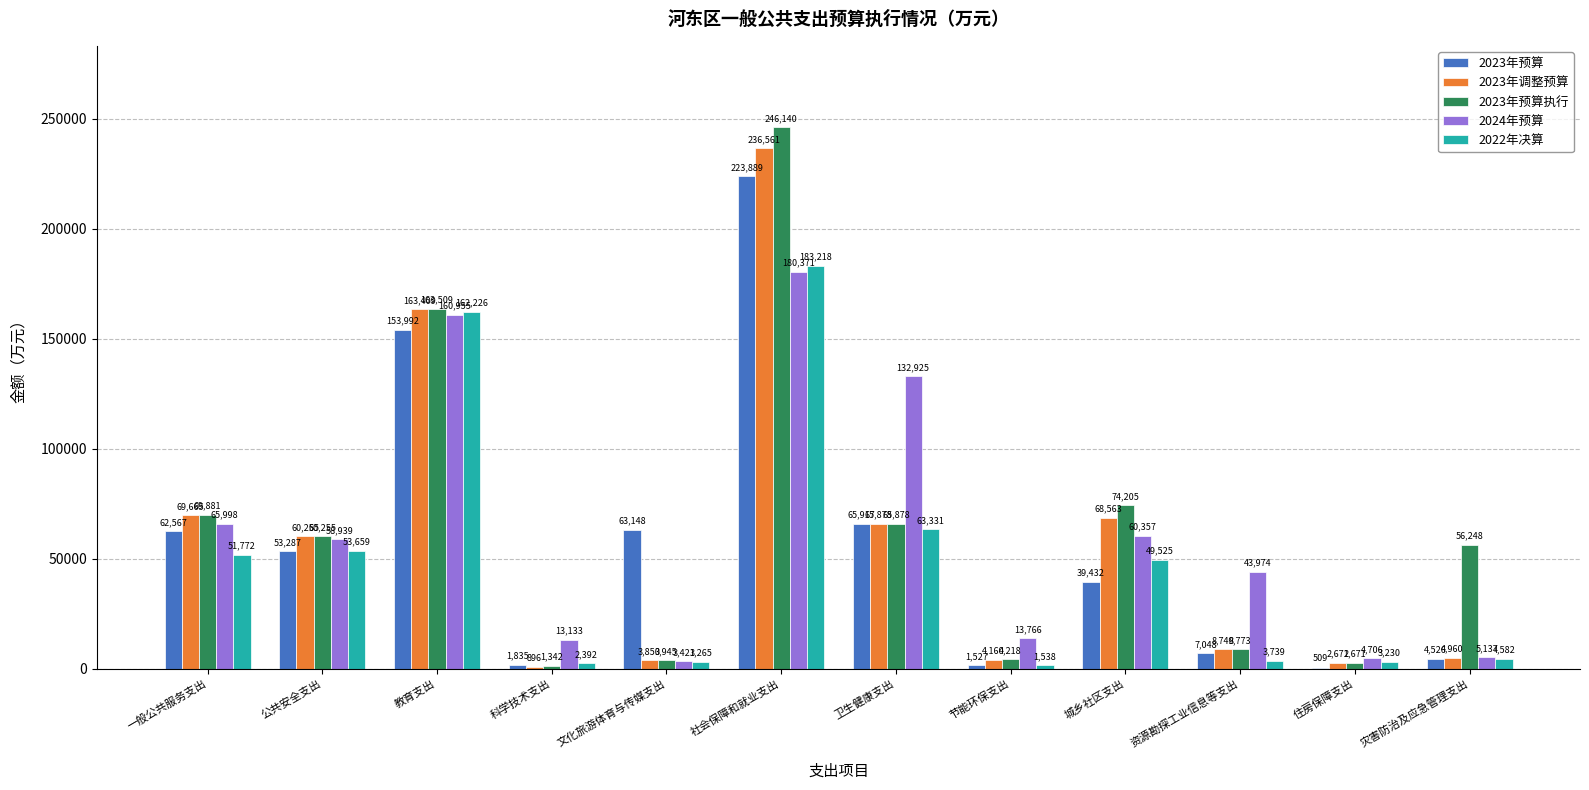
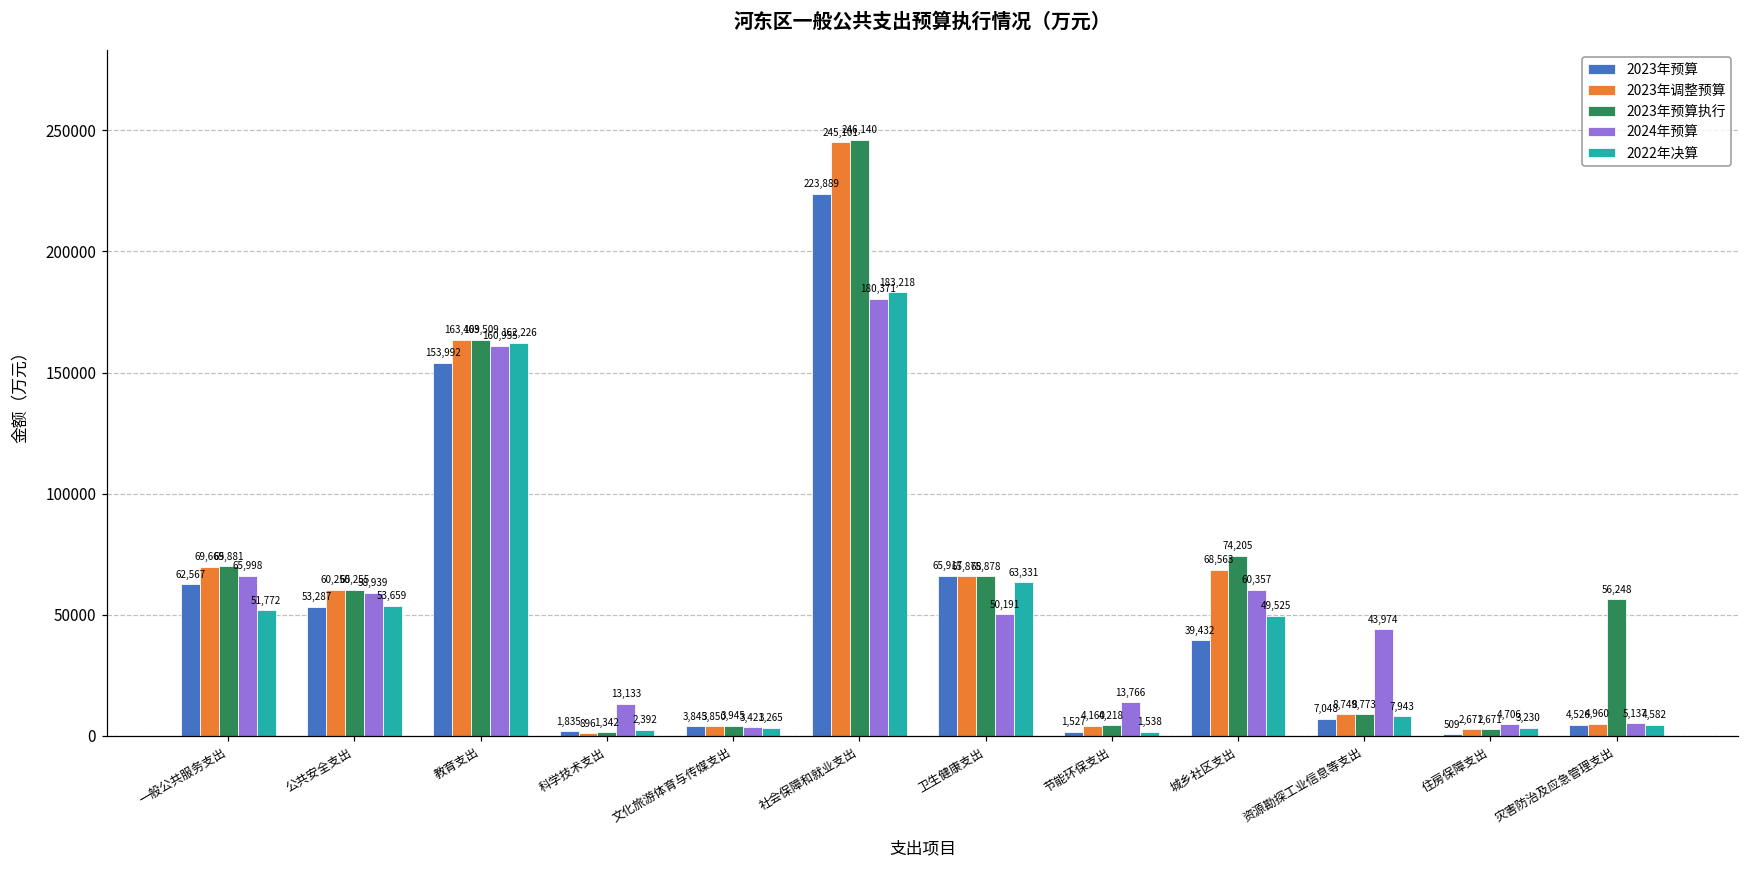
  {
    "2023年预算": {
      "一般公共服务支出": "62,567",
      "公共安全支出": "53,287",
      "教育支出": "153,992",
      "科学技术支出": "1,835",
-     "文化旅游体育与传媒支出": "63,148",
+     "文化旅游体育与传媒支出": "3,845",
      "社会保障和就业支出": "223,889",
      "节能环保支出": "1,527",
      "城乡社区支出": "39,432",
      "资源勘探工业信息等支出": "7,048",
      "住房保障支出": "509"
    },
    "2023年调整预算": {
      "科学技术支出": "896",
-     "社会保障和就业支出": "236,561",
+     "社会保障和就业支出": "245,101",
      "城乡社区支出": "68,563"
    },
    "2023年预算执行": {
      "科学技术支出": "1,342",
      "城乡社区支出": "74,205",
      "灾害防治及应急管理支出": "56,248"
    },
    "2024年预算": {
      "一般公共服务支出": "65,998",
      "科学技术支出": "13,133",
      "社会保障和就业支出": "180,371",
-     "卫生健康支出": "132,925",
+     "卫生健康支出": "50,191",
      "节能环保支出": "13,766",
      "城乡社区支出": "60,357",
      "资源勘探工业信息等支出": "43,974"
    },
    "2022年决算": {
      "一般公共服务支出": "51,772",
      "公共安全支出": "53,659",
      "科学技术支出": "2,392",
      "社会保障和就业支出": "183,218",
      "卫生健康支出": "63,331",
      "节能环保支出": "1,538",
      "城乡社区支出": "49,525",
-     "资源勘探工业信息等支出": "3,739"
+     "资源勘探工业信息等支出": "7,943"
    }
  }
